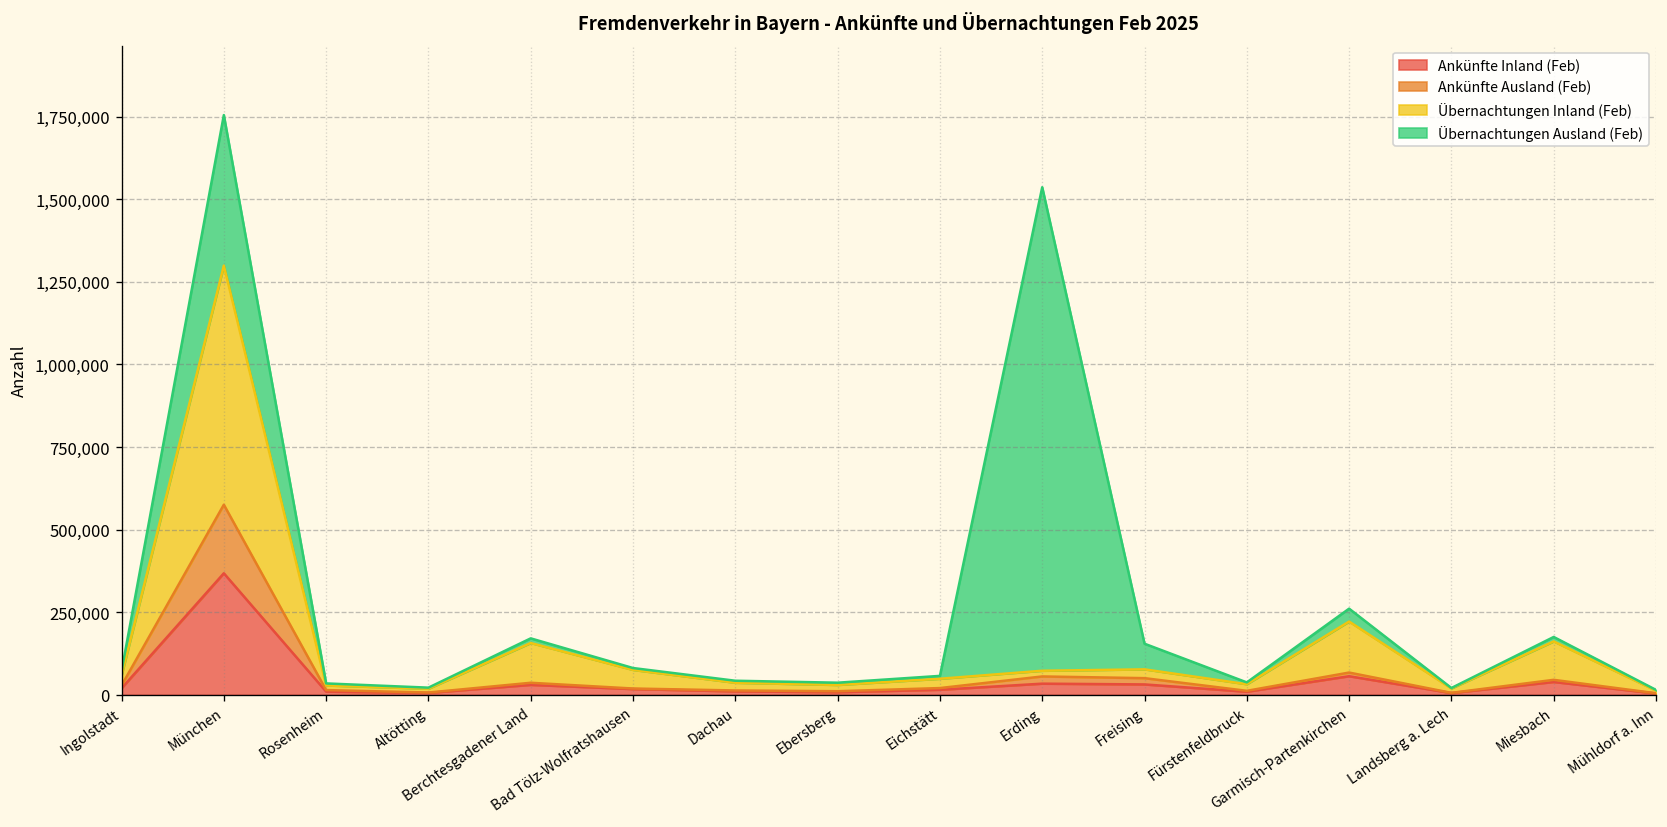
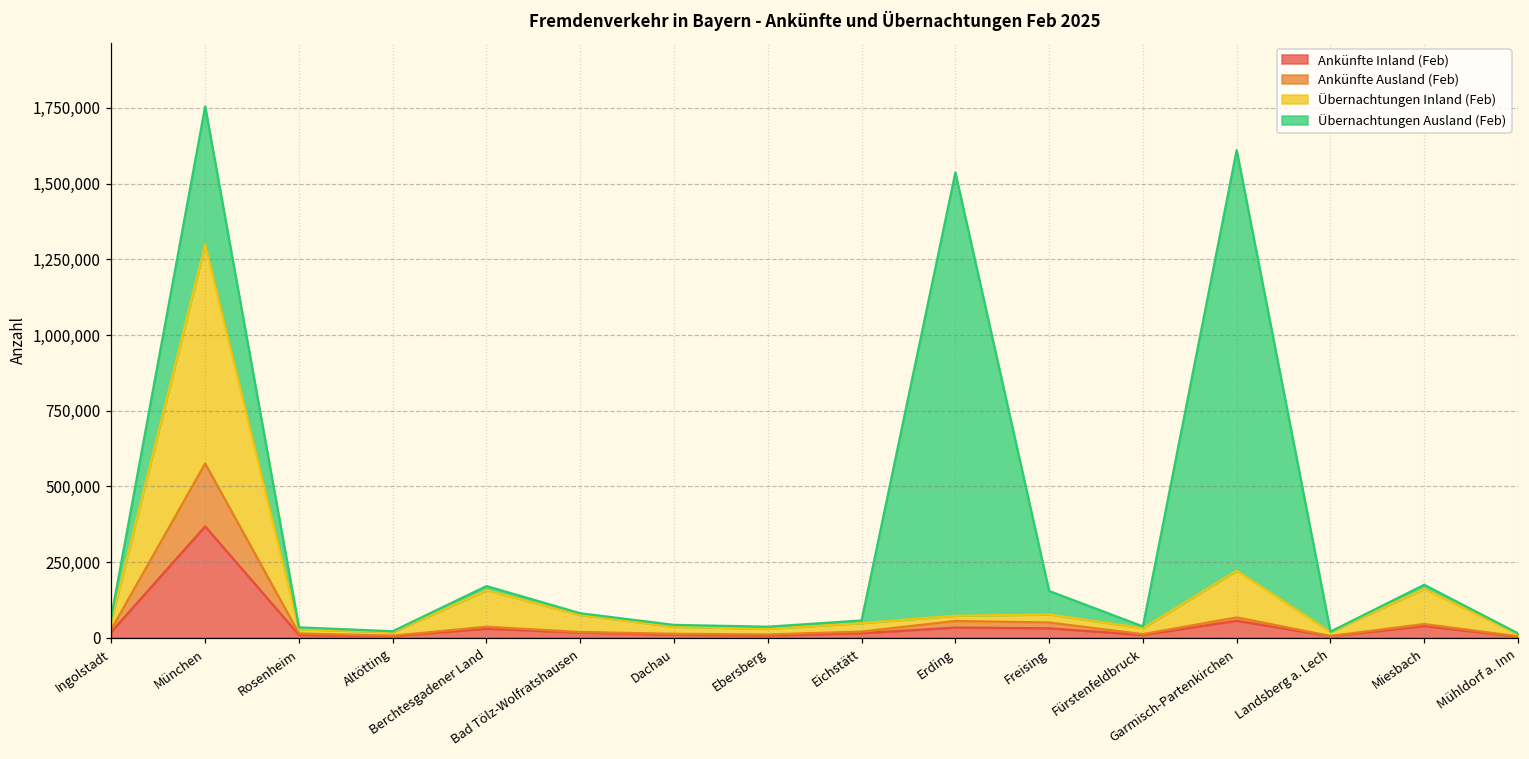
  {
    "Übernachtungen Inland (Feb)": {
      "Ingolstadt": "30,000",
      "München": "720,000",
      "Berchtesgadener Land": "120,000",
      "Erding": "20,000",
      "Freising": "30,000",
      "Garmisch-Partenkirchen": "150,000",
      "Miesbach": "120,000"
    },
    "Übernachtungen Ausland (Feb)": {
      "Ingolstadt": "10,000",
      "München": "460,000",
      "Berchtesgadener Land": "10,000",
      "Erding": "1,460,000",
      "Freising": "80,000",
-     "Garmisch-Partenkirchen": "40,000",
+     "Garmisch-Partenkirchen": "1,390,000",
      "Miesbach": "10,000"
    }
  }
